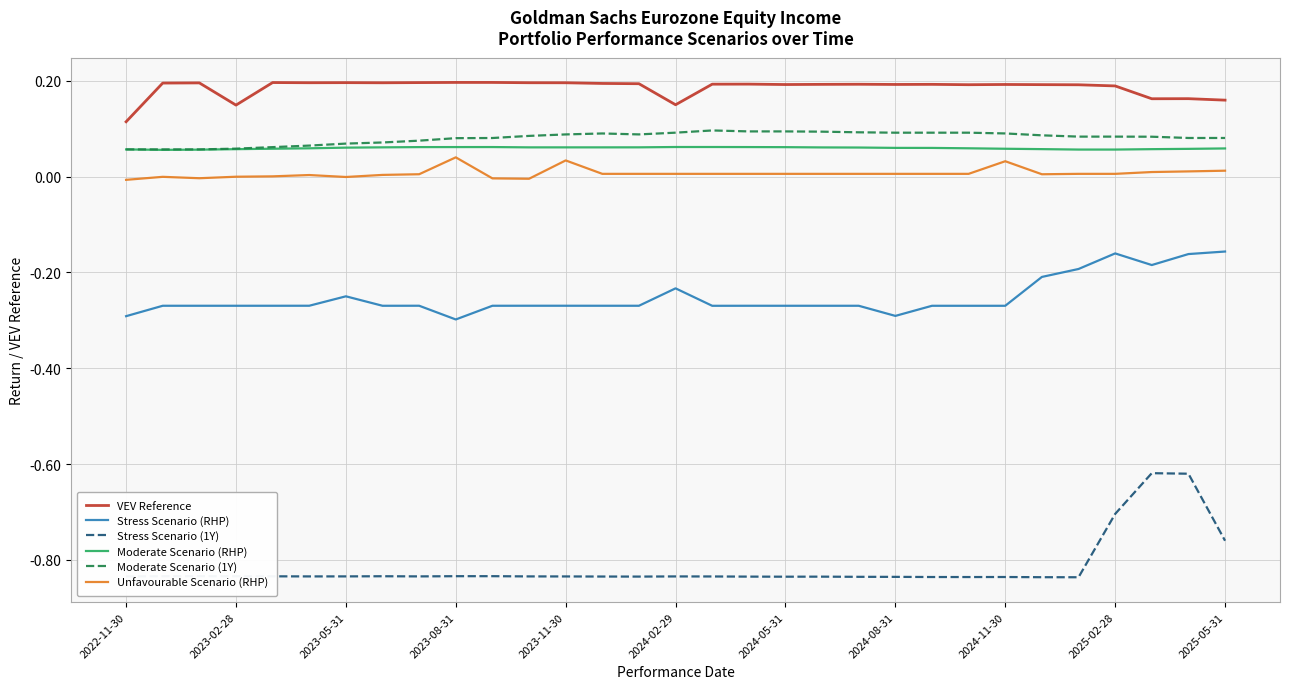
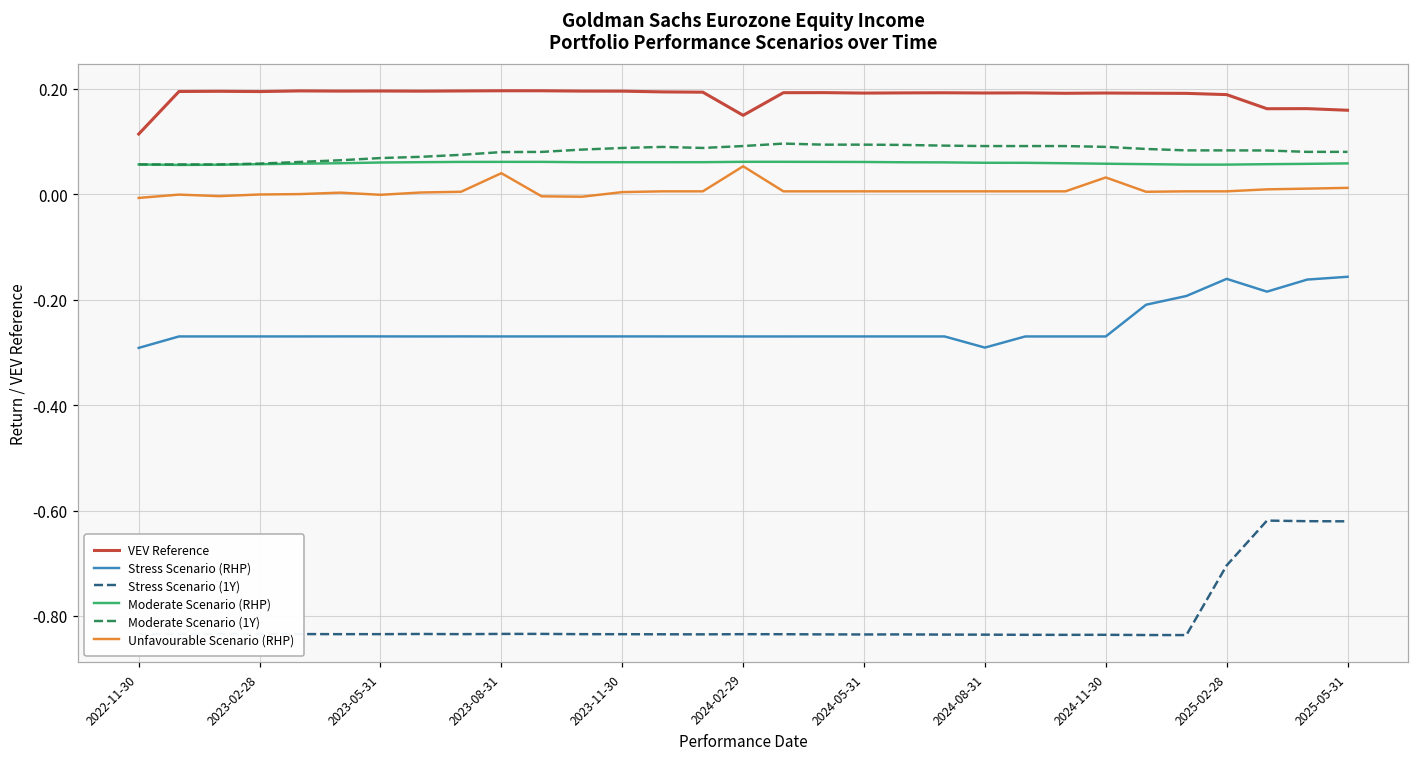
  {
    "VEV Reference": {
      "2022-11-30": 0.11,
-     "2023-02-28": 0.15,
+     "2023-02-28": 0.20,
      "2023-05-31": 0.20,
      "2023-08-31": 0.20,
      "2023-11-30": 0.20,
      "2024-02-29": 0.15,
      "2024-05-31": 0.19,
      "2024-08-31": 0.19,
      "2024-11-30": 0.19,
      "2025-02-28": 0.19,
      "2025-05-31": 0.16
    },
    "Stress Scenario (RHP)": {
      "2022-11-30": -0.29,
      "2023-02-28": -0.27,
-     "2023-05-31": -0.25,
-     "2023-08-31": -0.30,
+     "2023-05-31": -0.27,
+     "2023-08-31": -0.27,
      "2023-11-30": -0.27,
-     "2024-02-29": -0.23,
+     "2024-02-29": -0.27,
      "2024-05-31": -0.27,
      "2024-08-31": -0.29,
      "2024-11-30": -0.27,
      "2025-02-28": -0.16,
      "2025-05-31": -0.16
    },
    "Stress Scenario (1Y)": {
      "2023-05-31": -0.83,
      "2023-08-31": -0.83,
      "2023-11-30": -0.83,
      "2024-02-29": -0.83,
      "2024-05-31": -0.84,
      "2024-08-31": -0.84,
      "2024-11-30": -0.84,
      "2025-02-28": -0.70,
-     "2025-05-31": -0.76
+     "2025-05-31": -0.62
    },
    "Unfavourable Scenario (RHP)": {
      "2022-11-30": -0.01,
      "2023-02-28": 0.00,
      "2023-05-31": 0.00,
      "2023-08-31": 0.04,
-     "2023-11-30": 0.03,
-     "2024-02-29": 0.01,
+     "2023-11-30": 0.00,
+     "2024-02-29": 0.05,
      "2024-05-31": 0.01,
      "2024-08-31": 0.01,
      "2024-11-30": 0.03,
      "2025-02-28": 0.01,
      "2025-05-31": 0.01
    }
  }
